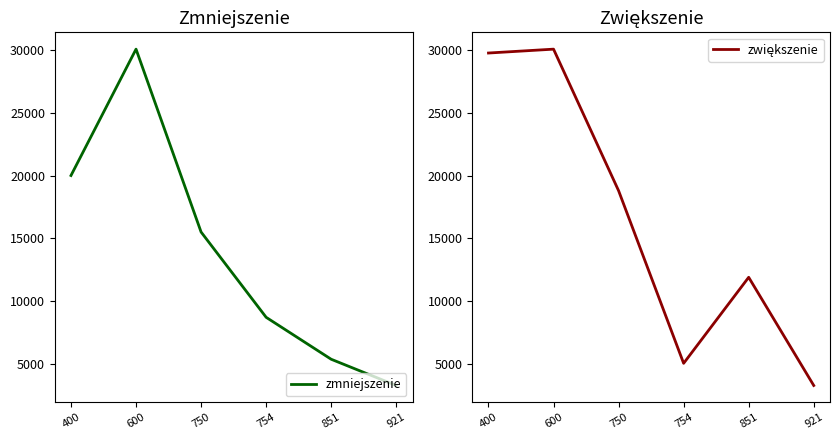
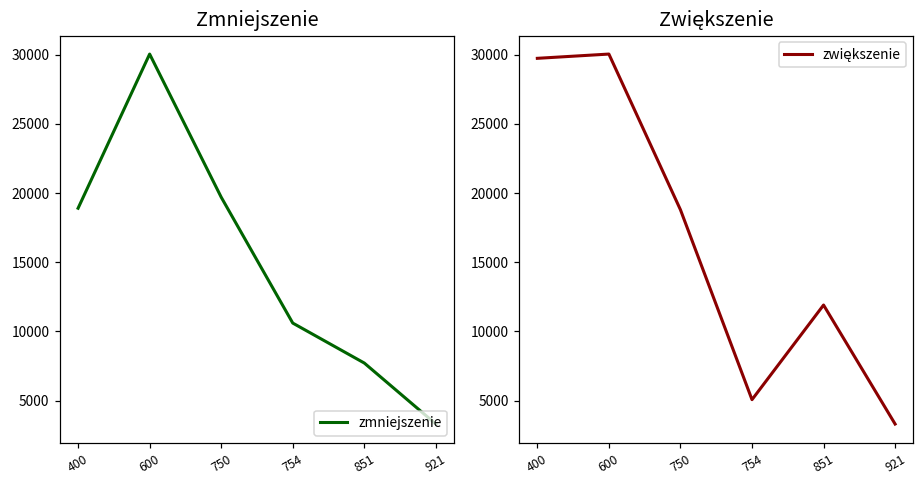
  {
    "Zmniejszenie": {
-     "400": 20000,
+     "400": 18900,
      "600": 30100,
-     "750": 15500,
-     "754": 8700,
-     "851": 5400
+     "750": 19700,
+     "754": 10600,
+     "851": 7700
    },
    "Zwiększenie": {
      "400": 29700,
      "600": 30100,
      "750": 18800,
      "754": 5100,
      "851": 11900,
      "921": 3300
    }
  }
